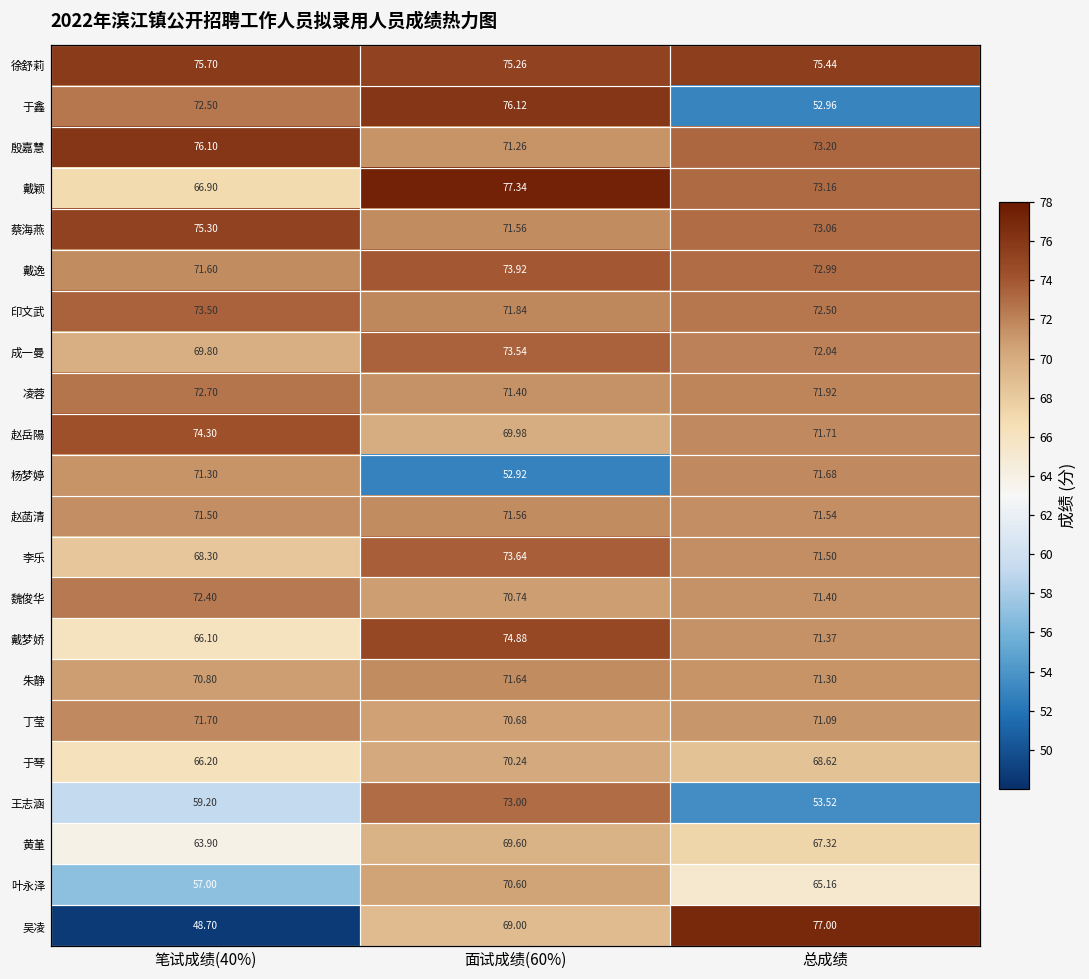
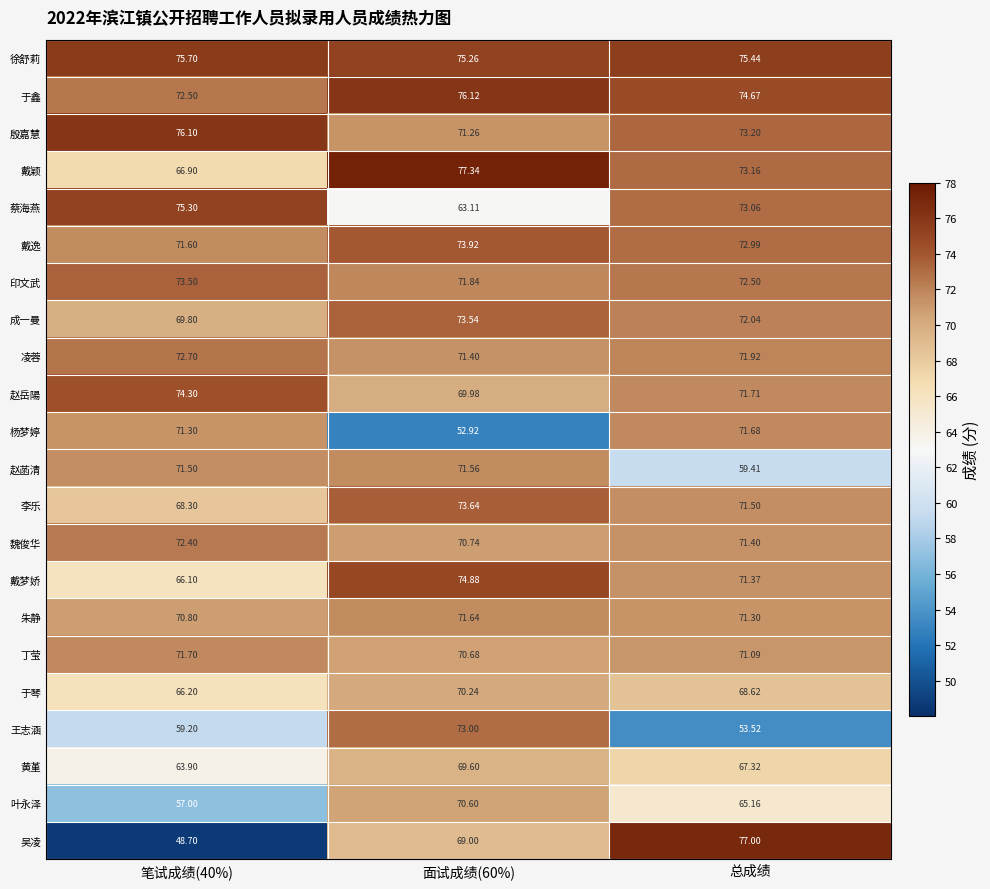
  {
    "徐舒莉": {
      "笔试成绩(40%)": 75.70,
      "面试成绩(60%)": 75.26,
      "总成绩": 75.44
    },
    "于鑫": {
      "笔试成绩(40%)": 72.50,
      "面试成绩(60%)": 76.12,
-     "总成绩": 52.96
+     "总成绩": 74.67
    },
    "殷嘉慧": {
      "笔试成绩(40%)": 76.10,
      "面试成绩(60%)": 71.26,
      "总成绩": 73.20
    },
    "戴颖": {
      "笔试成绩(40%)": 66.90,
      "面试成绩(60%)": 77.34,
      "总成绩": 73.16
    },
    "蔡海燕": {
      "笔试成绩(40%)": 75.30,
-     "面试成绩(60%)": 71.56,
+     "面试成绩(60%)": 63.11,
      "总成绩": 73.06
    },
    "戴逸": {
      "笔试成绩(40%)": 71.60,
      "面试成绩(60%)": 73.92,
      "总成绩": 72.99
    },
    "印文武": {
      "笔试成绩(40%)": 73.50,
      "面试成绩(60%)": 71.84,
      "总成绩": 72.50
    },
    "成一曼": {
      "笔试成绩(40%)": 69.80,
      "面试成绩(60%)": 73.54,
      "总成绩": 72.04
    },
    "凌蓉": {
      "笔试成绩(40%)": 72.70,
      "面试成绩(60%)": 71.40,
      "总成绩": 71.92
    },
    "赵岳陽": {
      "笔试成绩(40%)": 74.30,
      "面试成绩(60%)": 69.98,
      "总成绩": 71.71
    },
    "杨梦婷": {
      "笔试成绩(40%)": 71.30,
      "面试成绩(60%)": 52.92,
      "总成绩": 71.68
    },
    "赵菡清": {
      "笔试成绩(40%)": 71.50,
      "面试成绩(60%)": 71.56,
-     "总成绩": 71.54
+     "总成绩": 59.41
    },
    "李乐": {
      "笔试成绩(40%)": 68.30,
      "面试成绩(60%)": 73.64,
      "总成绩": 71.50
    },
    "魏俊华": {
      "笔试成绩(40%)": 72.40,
      "面试成绩(60%)": 70.74,
      "总成绩": 71.40
    },
    "戴梦娇": {
      "笔试成绩(40%)": 66.10,
      "面试成绩(60%)": 74.88,
      "总成绩": 71.37
    },
    "朱静": {
      "笔试成绩(40%)": 70.80,
      "面试成绩(60%)": 71.64,
      "总成绩": 71.30
    },
    "丁莹": {
      "笔试成绩(40%)": 71.70,
      "面试成绩(60%)": 70.68,
      "总成绩": 71.09
    },
    "于琴": {
      "笔试成绩(40%)": 66.20,
      "面试成绩(60%)": 70.24,
      "总成绩": 68.62
    },
    "王志涵": {
      "笔试成绩(40%)": 59.20,
      "面试成绩(60%)": 73.00,
      "总成绩": 53.52
    },
    "黄堇": {
      "笔试成绩(40%)": 63.90,
      "面试成绩(60%)": 69.60,
      "总成绩": 67.32
    },
    "叶永泽": {
      "笔试成绩(40%)": 57.00,
      "面试成绩(60%)": 70.60,
      "总成绩": 65.16
    },
    "吴凌": {
      "笔试成绩(40%)": 48.70,
      "面试成绩(60%)": 69.00,
      "总成绩": 77.00
    }
  }
